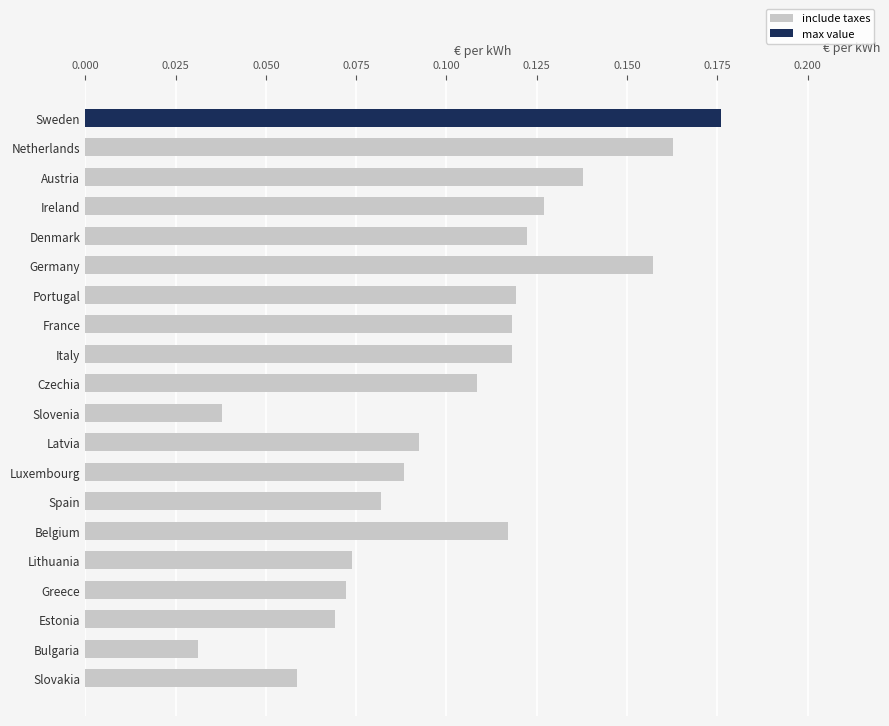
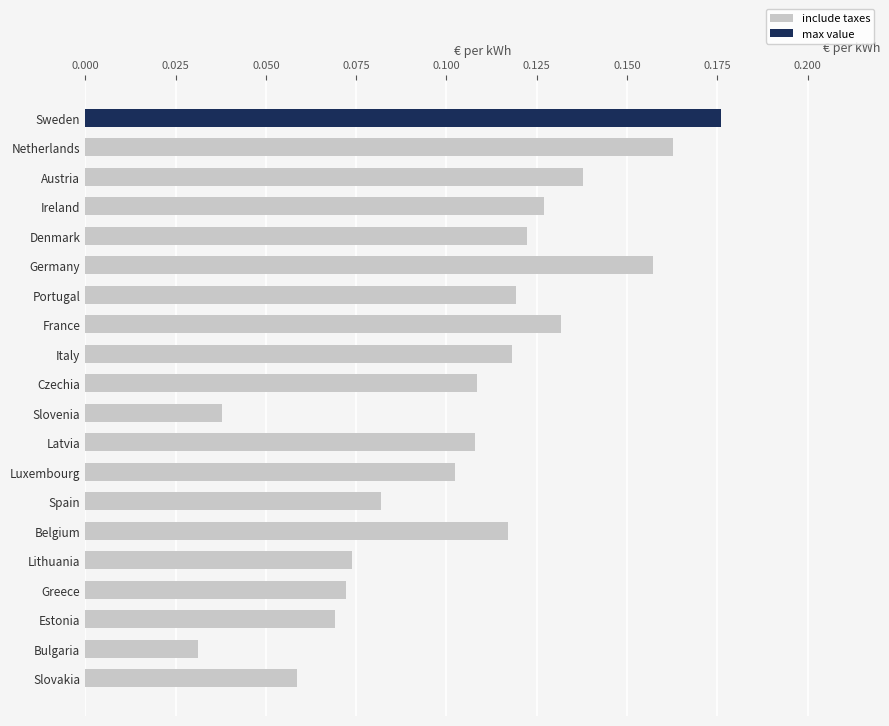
  {
    "Sweden": 0.176,
    "Netherlands": 0.163,
    "Austria": 0.138,
    "Ireland": 0.127,
    "Denmark": 0.122,
    "Germany": 0.157,
    "Portugal": 0.119,
-   "France": 0.118,
+   "France": 0.132,
    "Italy": 0.118,
    "Czechia": 0.109,
    "Slovenia": 0.038,
-   "Latvia": 0.092,
-   "Luxembourg": 0.088,
+   "Latvia": 0.108,
+   "Luxembourg": 0.102,
    "Spain": 0.082,
    "Belgium": 0.117,
    "Lithuania": 0.074,
    "Greece": 0.072,
    "Estonia": 0.069,
    "Bulgaria": 0.031,
    "Slovakia": 0.059
  }
